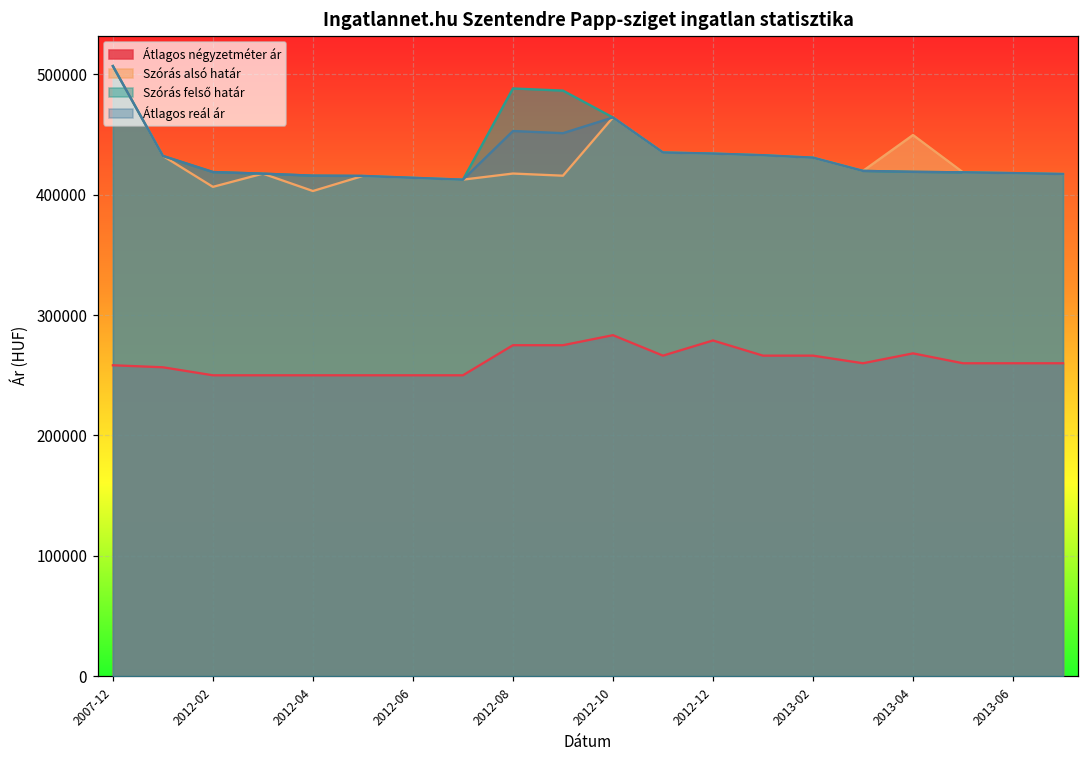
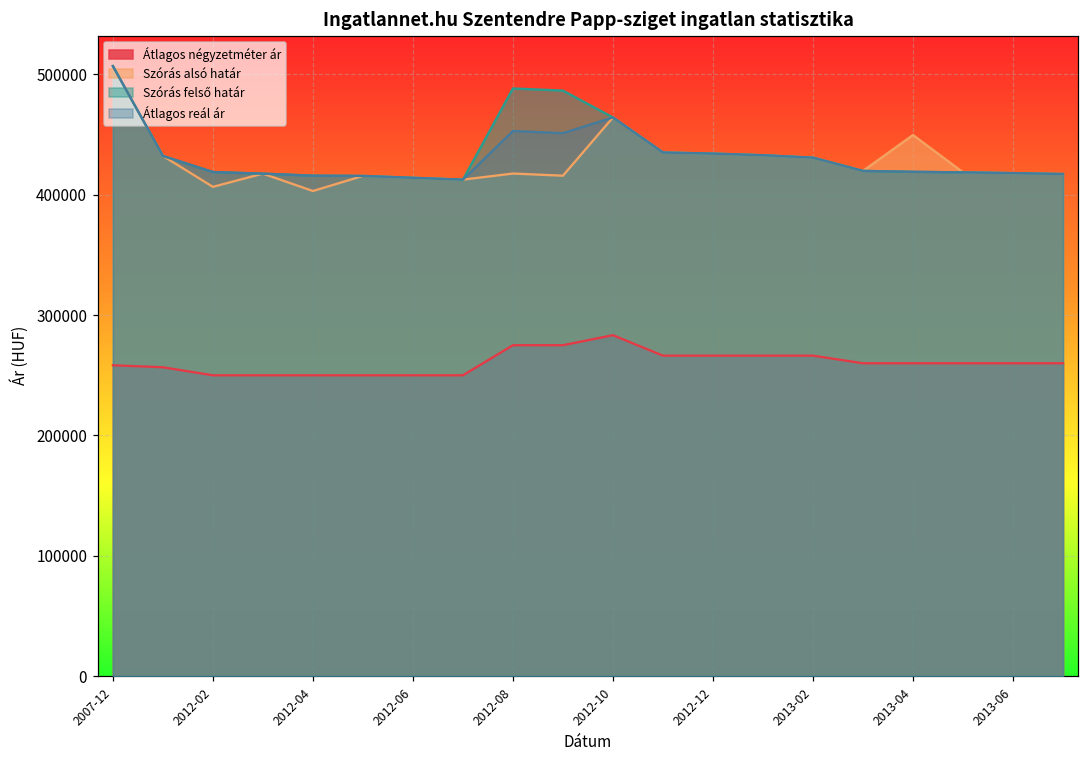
  {
    "Átlagos négyzetméter ár": {
      "2007-12": 258000,
      "2012-02": 250000,
      "2012-04": 250000,
      "2012-06": 250000,
      "2012-08": 275000,
      "2012-10": 283000,
-     "2012-12": 279000,
+     "2012-12": 266000,
      "2013-02": 266000,
-     "2013-04": 268000,
+     "2013-04": 260000,
      "2013-06": 260000
    },
    "Szórás alsó határ": {
      "2012-02": 407000,
      "2012-04": 403000,
      "2012-08": 418000,
      "2013-04": 450000
    }
  }
